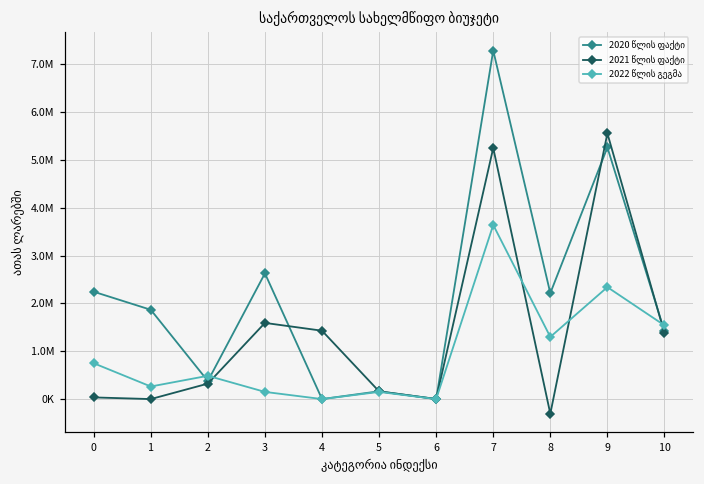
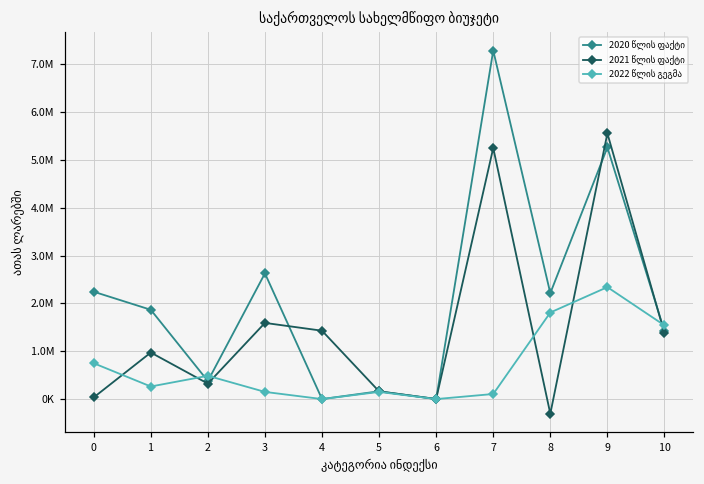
  {
    "2020 წლის ფაქტი": {
      "0": 2200000,
      "1": 1900000,
      "3": 2600000,
      "7": 7300000,
      "8": 2200000,
      "9": 5300000
    },
    "2021 წლის ფაქტი": {
      "0": 0,
-     "1": 0,
+     "1": 1000000,
      "3": 1600000,
      "4": 1400000,
      "7": 5300000,
      "8": -300000,
      "9": 5600000
    },
    "2022 წლის გეგმა": {
      "0": 700000,
      "1": 300000,
      "2": 500000,
      "3": 200000,
-     "7": 3600000,
-     "8": 1300000,
+     "7": 100000,
+     "8": 1800000,
      "9": 2300000,
      "10": 1500000
    }
  }
